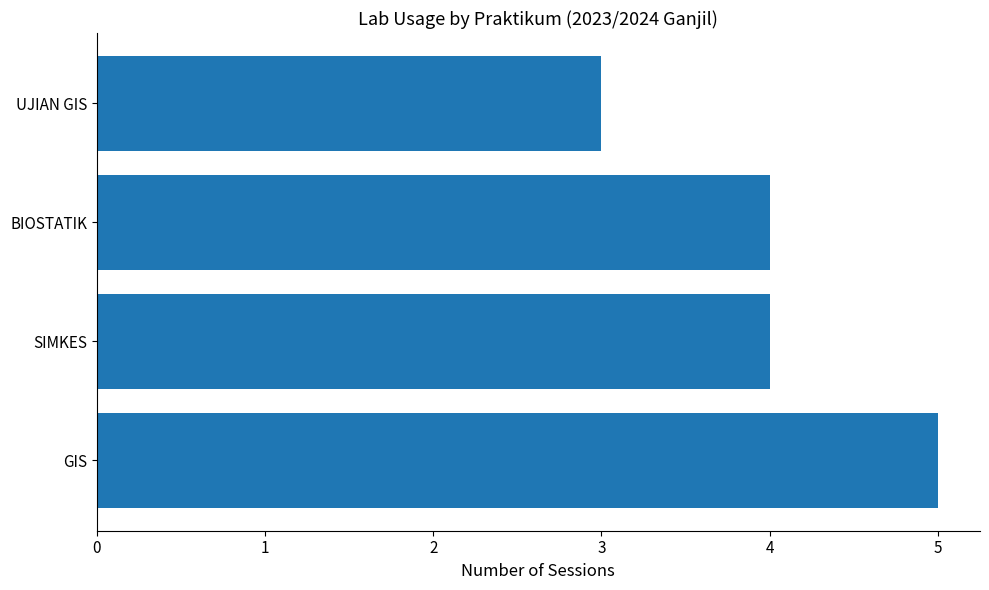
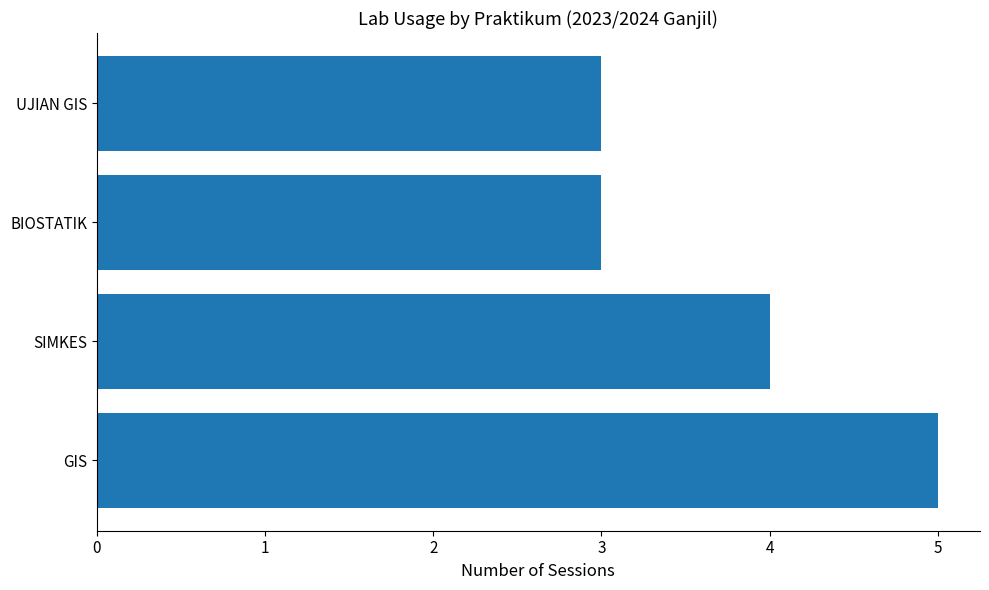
  {
    "UJIAN GIS": 3,
-   "BIOSTATIK": 4,
+   "BIOSTATIK": 3,
    "SIMKES": 4,
    "GIS": 5
  }
